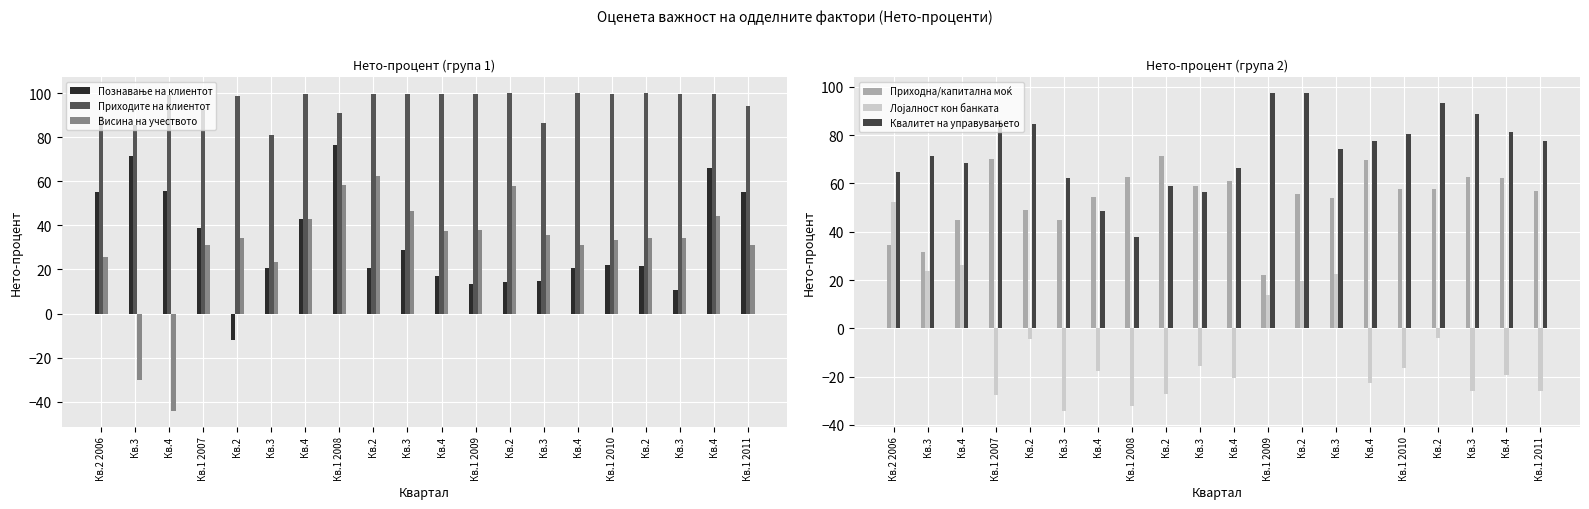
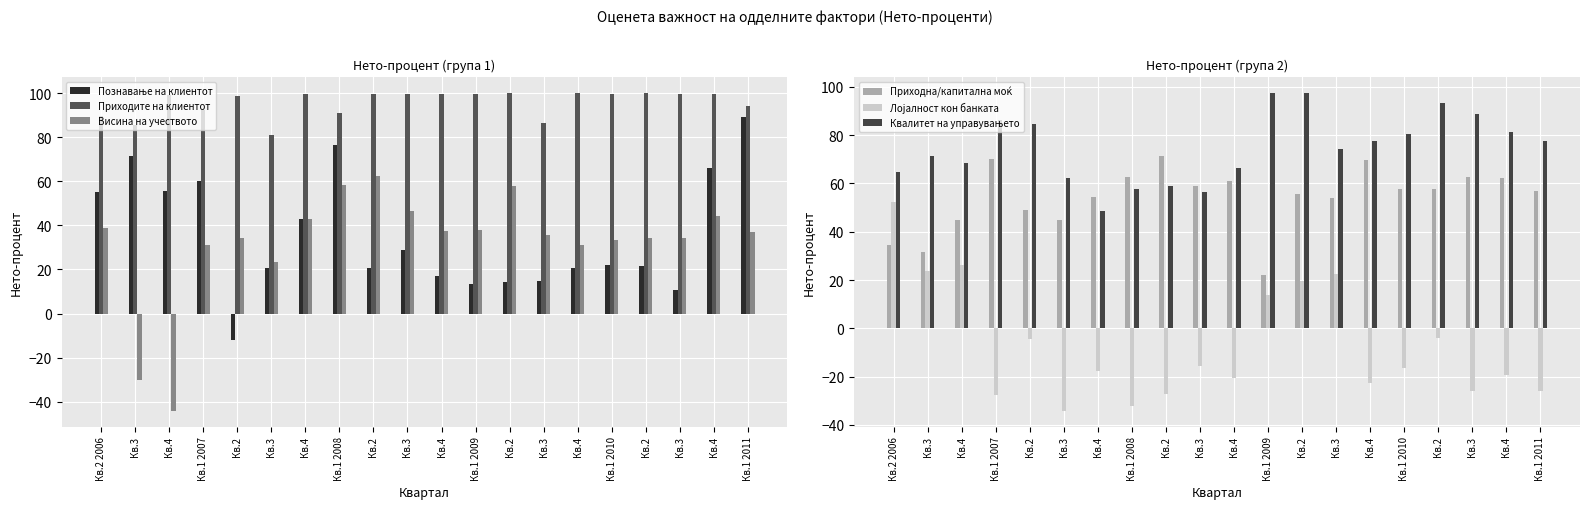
  {
    "Нето-процент (група 1)": {
      "Познавање на клиентот": {
        "Кв.2 2006": 55,
-       "Кв.1 2007": 39,
+       "Кв.1 2007": 60,
        "Кв.1 2008": 77,
        "Кв.1 2009": 14,
        "Кв.1 2010": 22,
-       "Кв.1 2011": 55
+       "Кв.1 2011": 89
      },
      "Приходите на клиентот": {
        "Кв.1 2008": 91,
        "Кв.1 2009": 100,
        "Кв.1 2010": 100,
        "Кв.1 2011": 94
      },
      "Висина на учеството": {
-       "Кв.2 2006": 26,
+       "Кв.2 2006": 39,
        "Кв.1 2007": 31,
        "Кв.1 2008": 58,
        "Кв.1 2009": 38,
        "Кв.1 2010": 33,
-       "Кв.1 2011": 31
+       "Кв.1 2011": 37
      }
    },
    "Нето-процент (група 2)": {
      "Квалитет на управувањето": {
        "Кв.2 2006": 65,
-       "Кв.1 2008": 38,
+       "Кв.1 2008": 58,
        "Кв.1 2009": 97,
        "Кв.1 2010": 80,
        "Кв.1 2011": 78
      }
    }
  }
